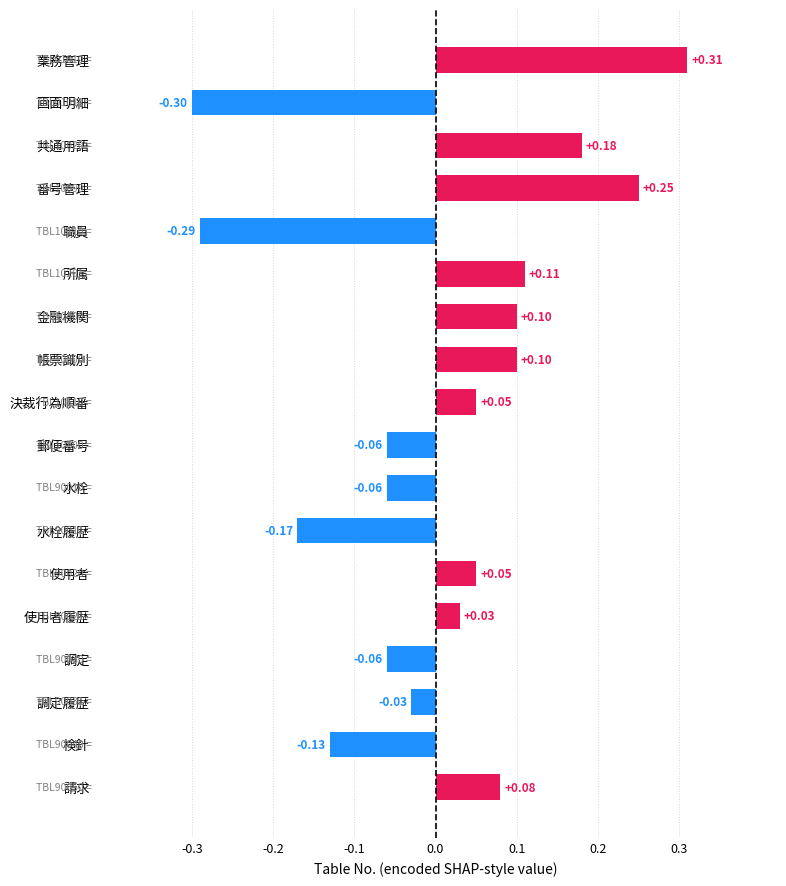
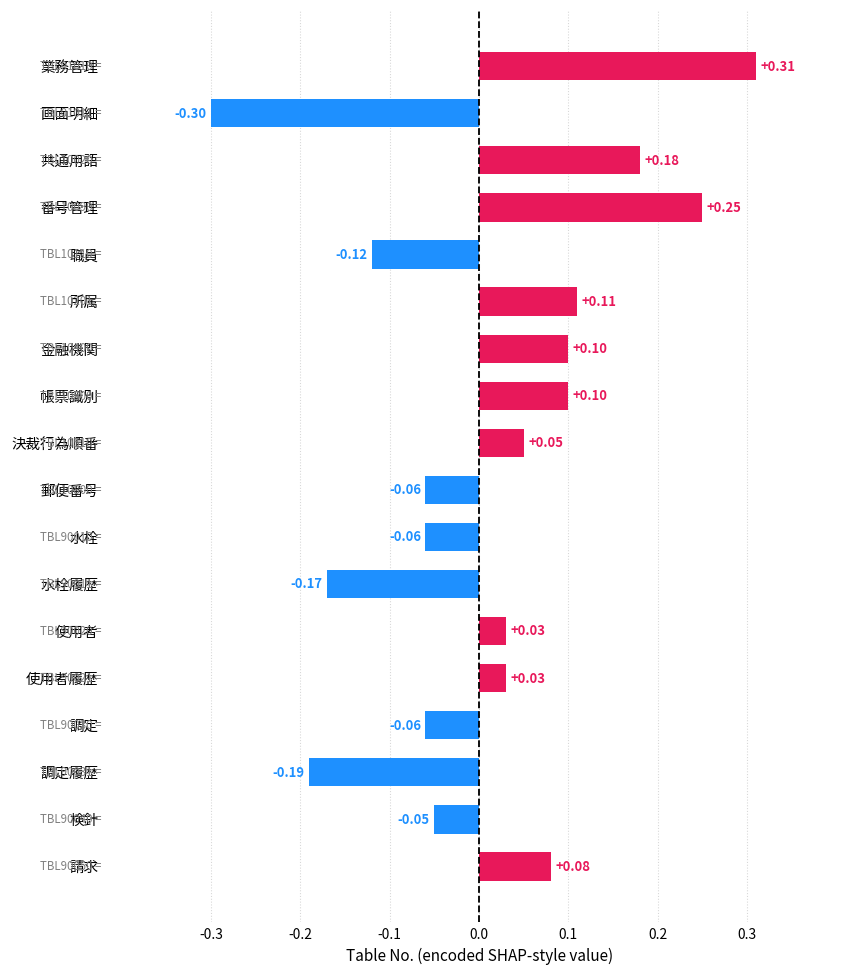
  {
    "業務管理": "+0.31",
    "画面明細": "-0.30",
    "共通用語": "+0.18",
    "番号管理": "+0.25",
-   "職員": "-0.29",
+   "職員": "-0.12",
    "所属": "+0.11",
    "金融機関": "+0.10",
    "帳票識別": "+0.10",
    "決裁行為順番": "+0.05",
    "郵便番号": "-0.06",
    "水栓": "-0.06",
    "水栓履歴": "-0.17",
-   "使用者": "+0.05",
+   "使用者": "+0.03",
    "使用者履歴": "+0.03",
    "調定": "-0.06",
-   "調定履歴": "-0.03",
-   "検針": "-0.13",
+   "調定履歴": "-0.19",
+   "検針": "-0.05",
    "請求": "+0.08"
  }
